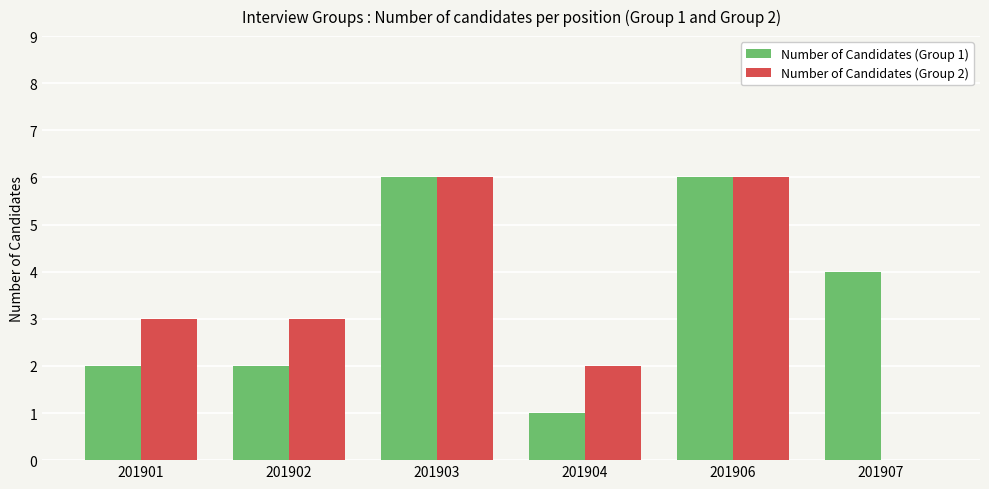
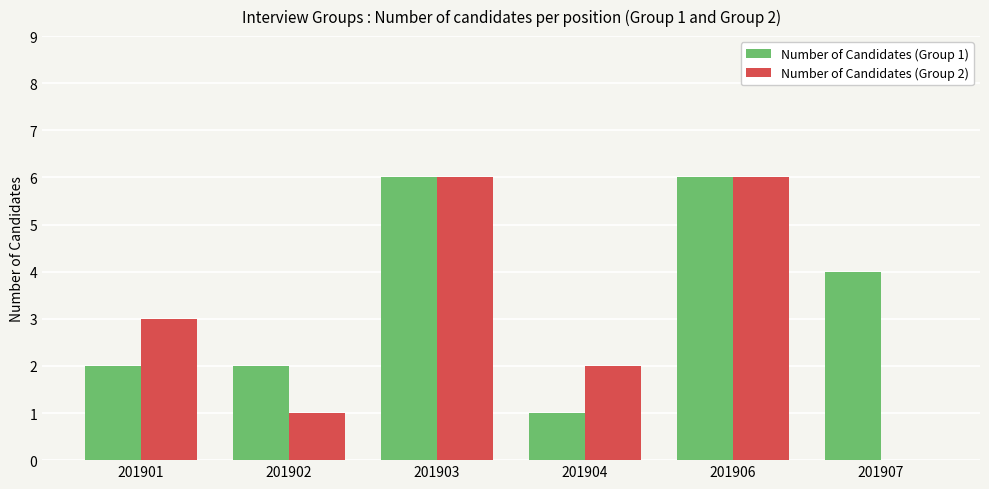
  {
    "Number of Candidates (Group 1)": {
      "201901": 2,
      "201902": 2,
      "201903": 6,
      "201904": 1,
      "201906": 6,
      "201907": 4
    },
    "Number of Candidates (Group 2)": {
      "201901": 3,
-     "201902": 3,
+     "201902": 1,
      "201903": 6,
      "201904": 2,
      "201906": 6,
      "201907": 0
    }
  }
